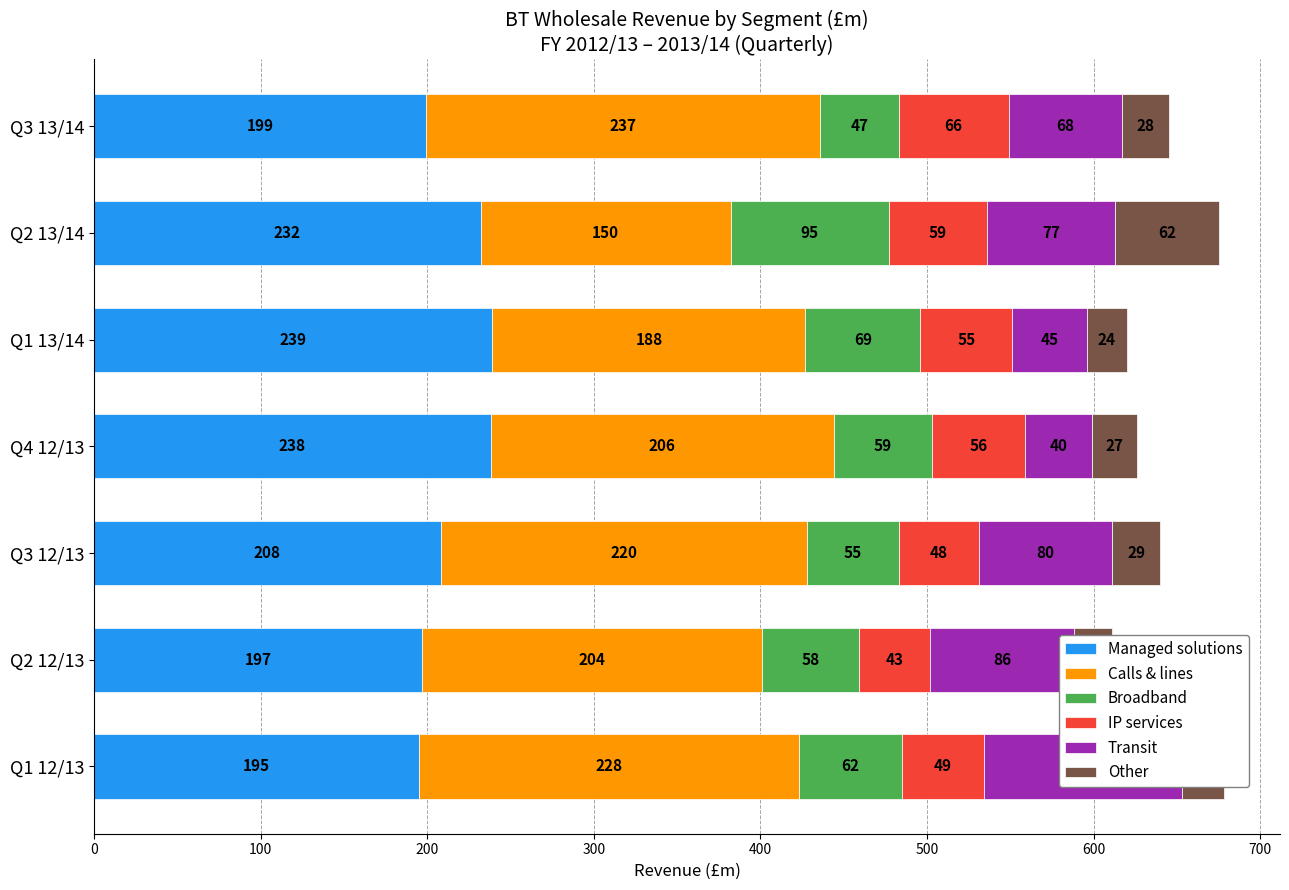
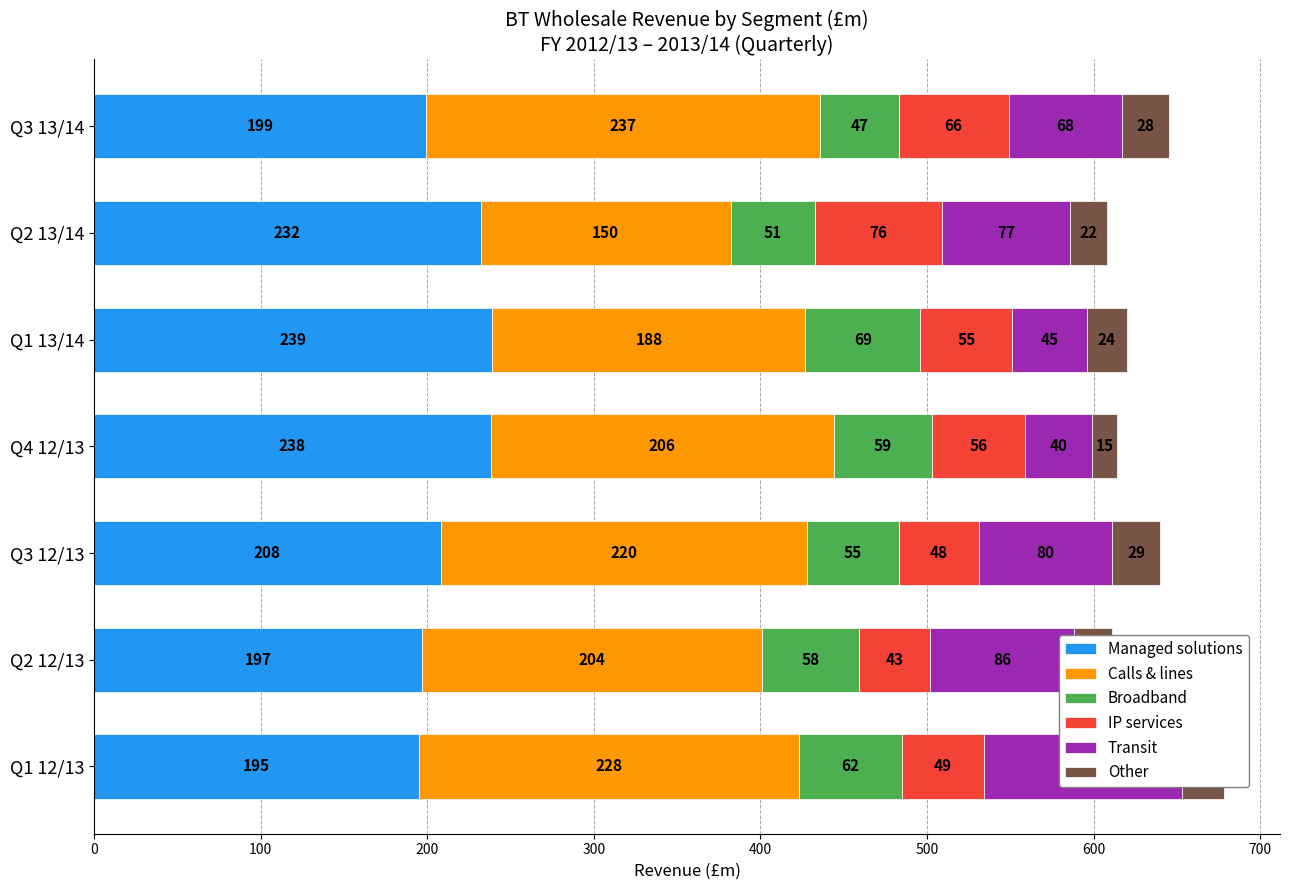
  {
    "Managed solutions": {
      "Q3 13/14": 199,
      "Q2 13/14": 232,
      "Q1 13/14": 239,
      "Q4 12/13": 238,
      "Q3 12/13": 208,
      "Q2 12/13": 197,
      "Q1 12/13": 195
    },
    "Calls & lines": {
      "Q3 13/14": 237,
      "Q2 13/14": 150,
      "Q1 13/14": 188,
      "Q4 12/13": 206,
      "Q3 12/13": 220,
      "Q2 12/13": 204,
      "Q1 12/13": 228
    },
    "Broadband": {
      "Q3 13/14": 47,
-     "Q2 13/14": 95,
+     "Q2 13/14": 51,
      "Q1 13/14": 69,
      "Q4 12/13": 59,
      "Q3 12/13": 55,
      "Q2 12/13": 58,
      "Q1 12/13": 62
    },
    "IP services": {
      "Q3 13/14": 66,
-     "Q2 13/14": 59,
+     "Q2 13/14": 76,
      "Q1 13/14": 55,
      "Q4 12/13": 56,
      "Q3 12/13": 48,
      "Q2 12/13": 43,
      "Q1 12/13": 49
    },
    "Transit": {
      "Q3 13/14": 68,
      "Q2 13/14": 77,
      "Q1 13/14": 45,
      "Q4 12/13": 40,
      "Q3 12/13": 80
    },
    "Other": {
      "Q3 13/14": 28,
-     "Q2 13/14": 62,
+     "Q2 13/14": 22,
      "Q1 13/14": 24,
-     "Q4 12/13": 27,
+     "Q4 12/13": 15,
      "Q3 12/13": 29
    }
  }
